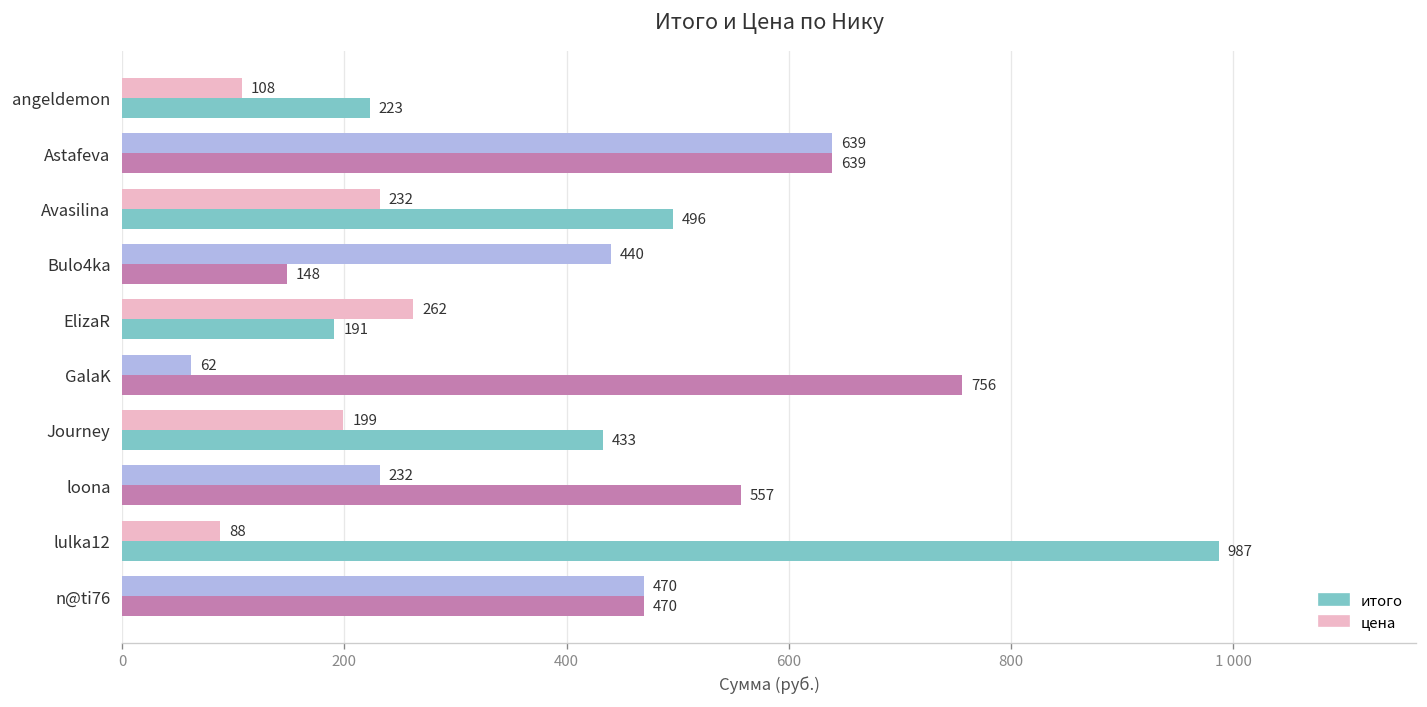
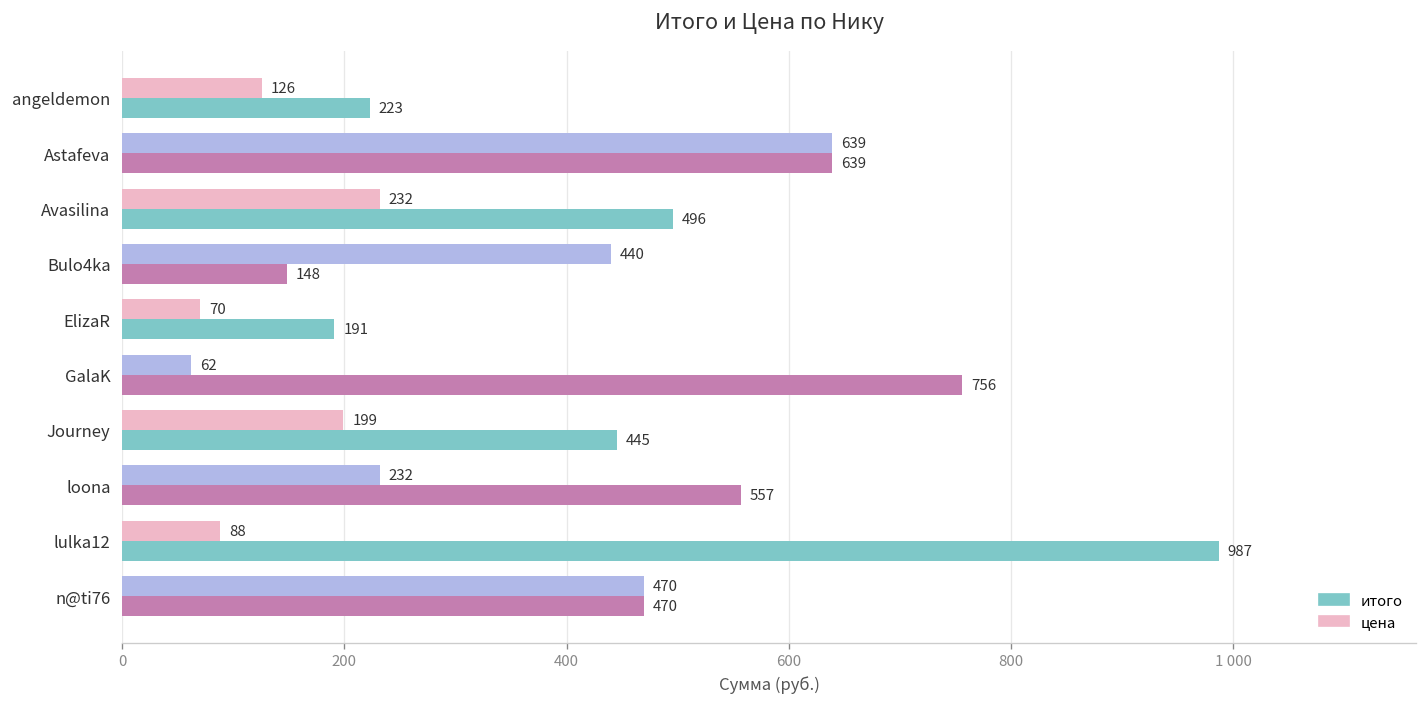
  {
    "итого": {
      "angeldemon": 223,
      "Astafeva": 639,
      "Avasilina": 496,
      "Bulo4ka": 148,
      "ElizaR": 191,
      "GalaK": 756,
-     "Journey": 433,
+     "Journey": 445,
      "loona": 557,
      "lulka12": 987,
      "n@ti76": 470
    },
    "цена": {
-     "angeldemon": 108,
+     "angeldemon": 126,
      "Astafeva": 639,
      "Avasilina": 232,
      "Bulo4ka": 440,
-     "ElizaR": 262,
+     "ElizaR": 70,
      "GalaK": 62,
      "Journey": 199,
      "loona": 232,
      "lulka12": 88,
      "n@ti76": 470
    }
  }
